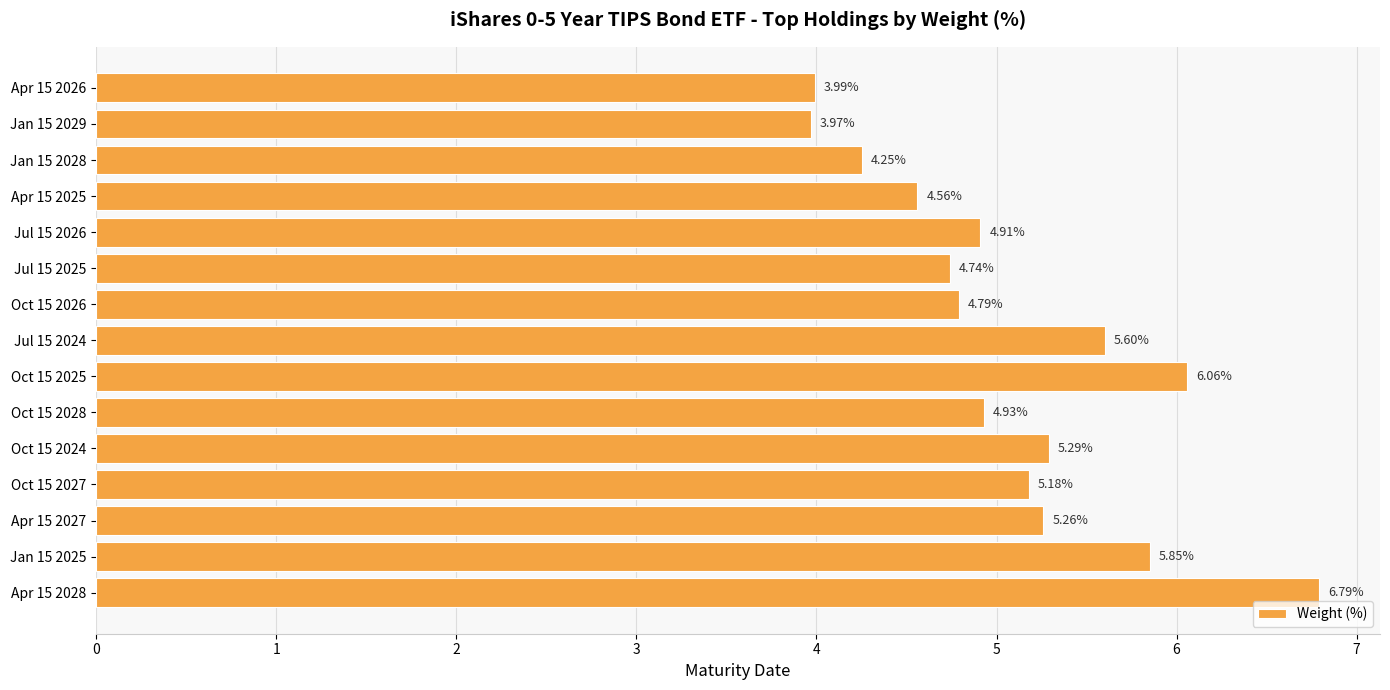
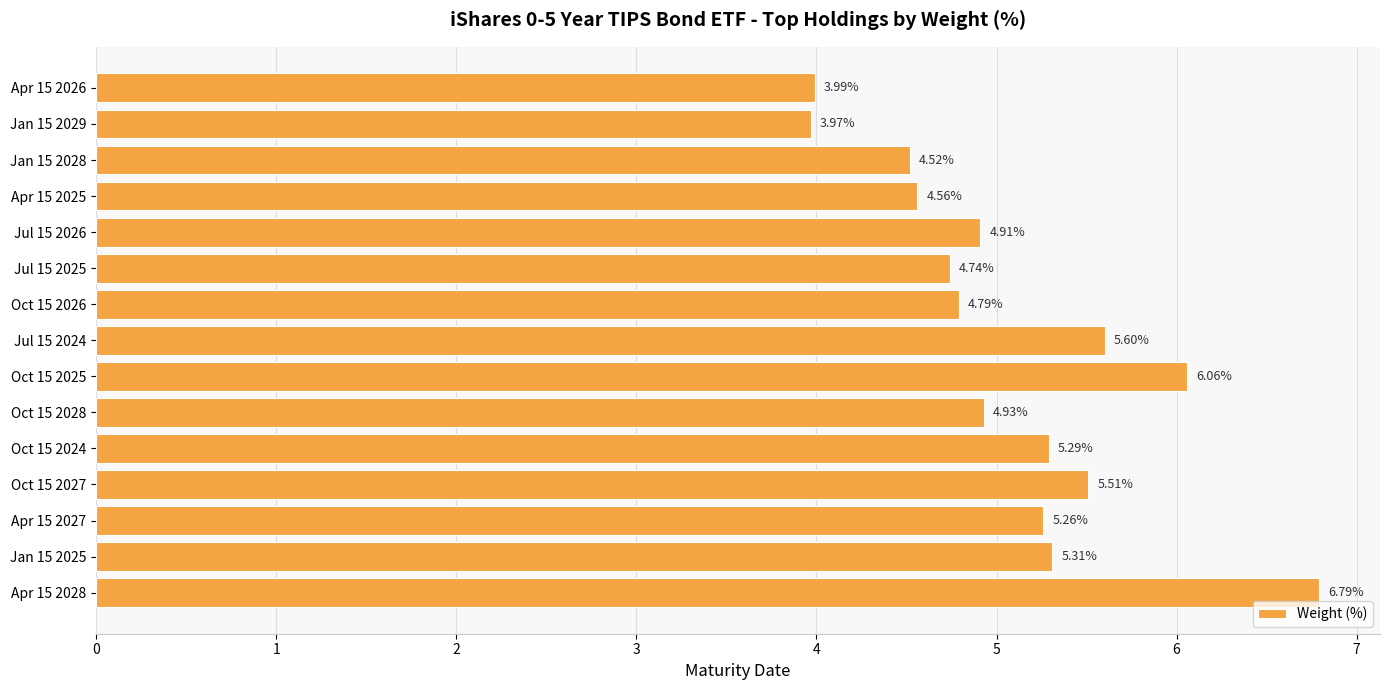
  {
    "Apr 15 2026": "3.99%",
    "Jan 15 2029": "3.97%",
-   "Jan 15 2028": "4.25%",
+   "Jan 15 2028": "4.52%",
    "Apr 15 2025": "4.56%",
    "Jul 15 2026": "4.91%",
    "Jul 15 2025": "4.74%",
    "Oct 15 2026": "4.79%",
    "Jul 15 2024": "5.60%",
    "Oct 15 2025": "6.06%",
    "Oct 15 2028": "4.93%",
    "Oct 15 2024": "5.29%",
-   "Oct 15 2027": "5.18%",
+   "Oct 15 2027": "5.51%",
    "Apr 15 2027": "5.26%",
-   "Jan 15 2025": "5.85%",
+   "Jan 15 2025": "5.31%",
    "Apr 15 2028": "6.79%"
  }
